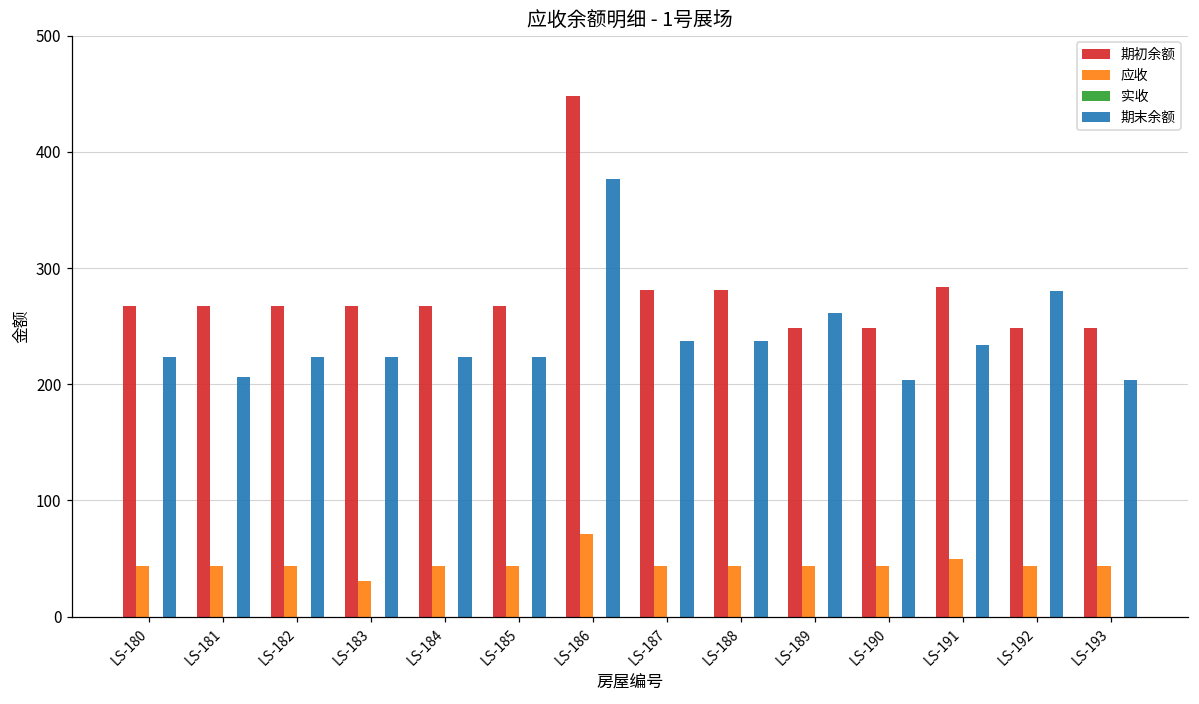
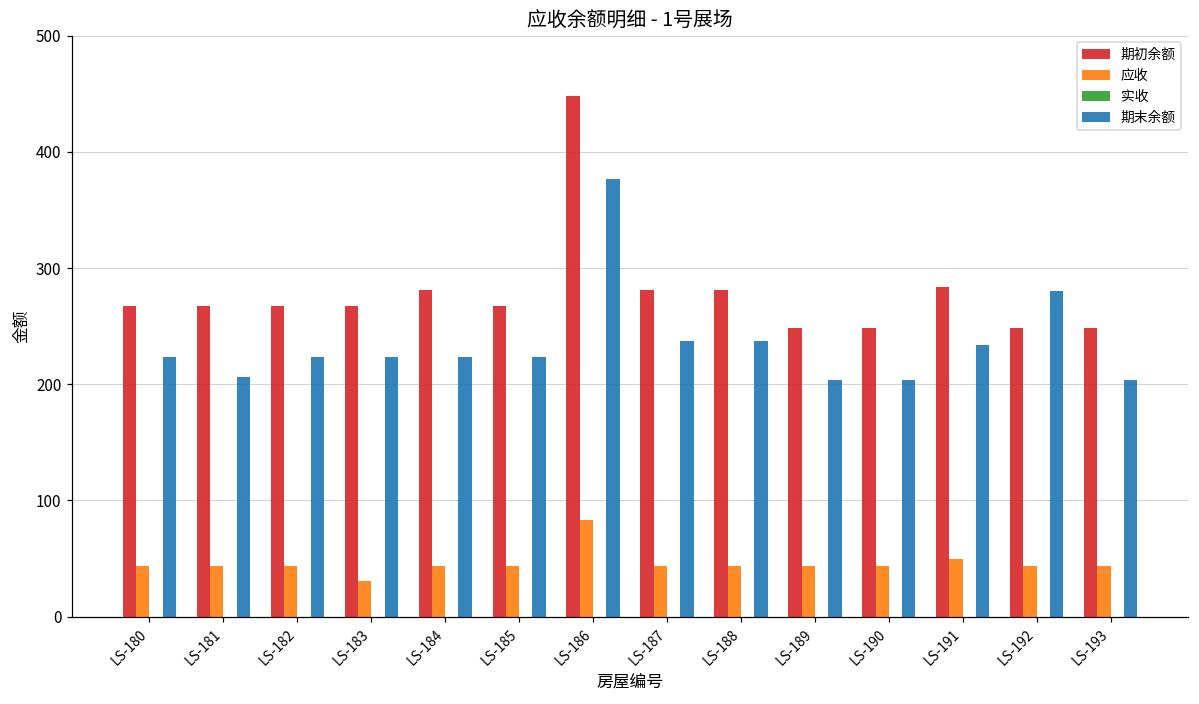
  {
    "期初余额": {
      "LS-180": 267,
      "LS-181": 267,
      "LS-182": 267,
      "LS-183": 267,
-     "LS-184": 267,
+     "LS-184": 281,
      "LS-185": 267,
      "LS-186": 448,
      "LS-187": 281,
      "LS-188": 281,
      "LS-189": 248,
      "LS-190": 248,
      "LS-191": 284,
      "LS-192": 248,
      "LS-193": 248
    },
    "应收": {
      "LS-180": 44,
      "LS-181": 44,
      "LS-182": 44,
      "LS-183": 31,
      "LS-184": 44,
      "LS-185": 44,
-     "LS-186": 71,
+     "LS-186": 83,
      "LS-187": 44,
      "LS-188": 44,
      "LS-189": 44,
      "LS-190": 44,
      "LS-191": 50,
      "LS-192": 44,
      "LS-193": 44
    },
    "实收": {
      "LS-180": 0,
      "LS-181": 0,
      "LS-182": 0,
      "LS-183": 0,
      "LS-184": 0,
      "LS-185": 0,
      "LS-186": 0,
      "LS-187": 0,
      "LS-188": 0,
      "LS-189": 0,
      "LS-190": 0,
      "LS-191": 0,
      "LS-192": 0,
      "LS-193": 0
    },
    "期末余额": {
      "LS-180": 223,
      "LS-181": 206,
      "LS-182": 223,
      "LS-183": 223,
      "LS-184": 223,
      "LS-185": 223,
      "LS-186": 377,
      "LS-187": 237,
      "LS-188": 237,
-     "LS-189": 261,
+     "LS-189": 204,
      "LS-190": 204,
      "LS-191": 234,
      "LS-192": 280,
      "LS-193": 204
    }
  }
